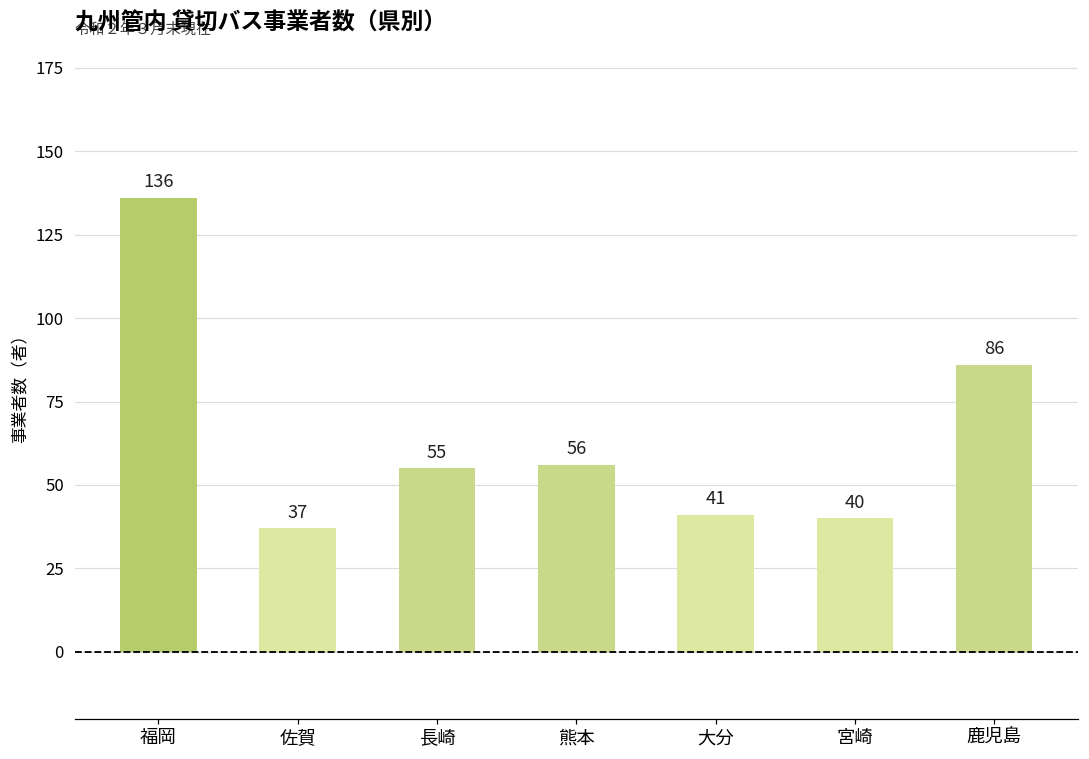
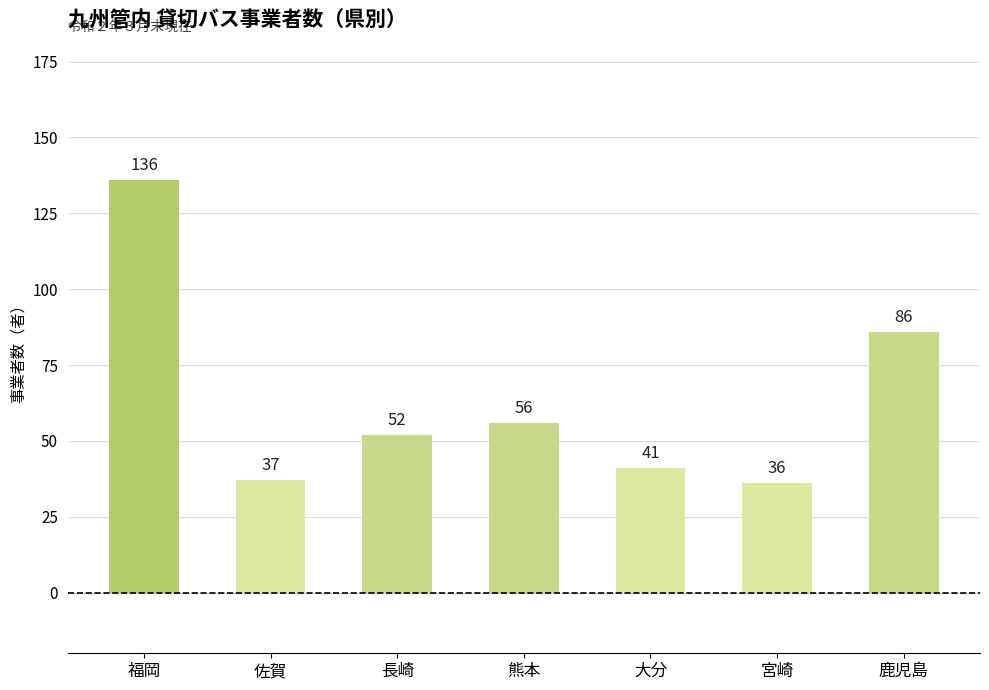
  {
    "福岡": 136,
    "佐賀": 37,
-   "長崎": 55,
+   "長崎": 52,
    "熊本": 56,
    "大分": 41,
-   "宮崎": 40,
+   "宮崎": 36,
    "鹿児島": 86
  }
